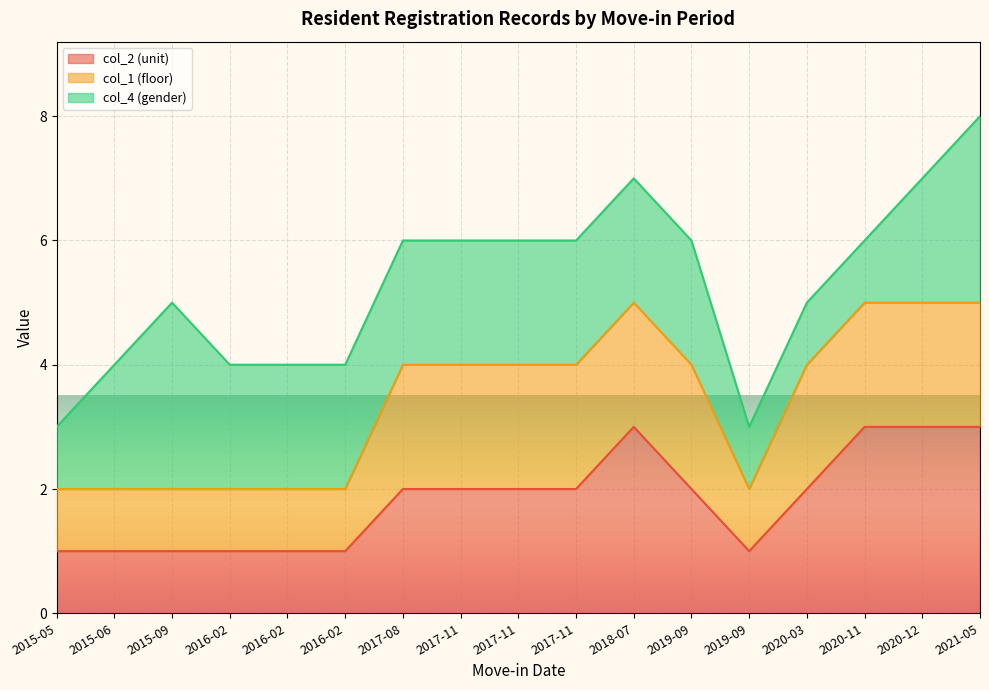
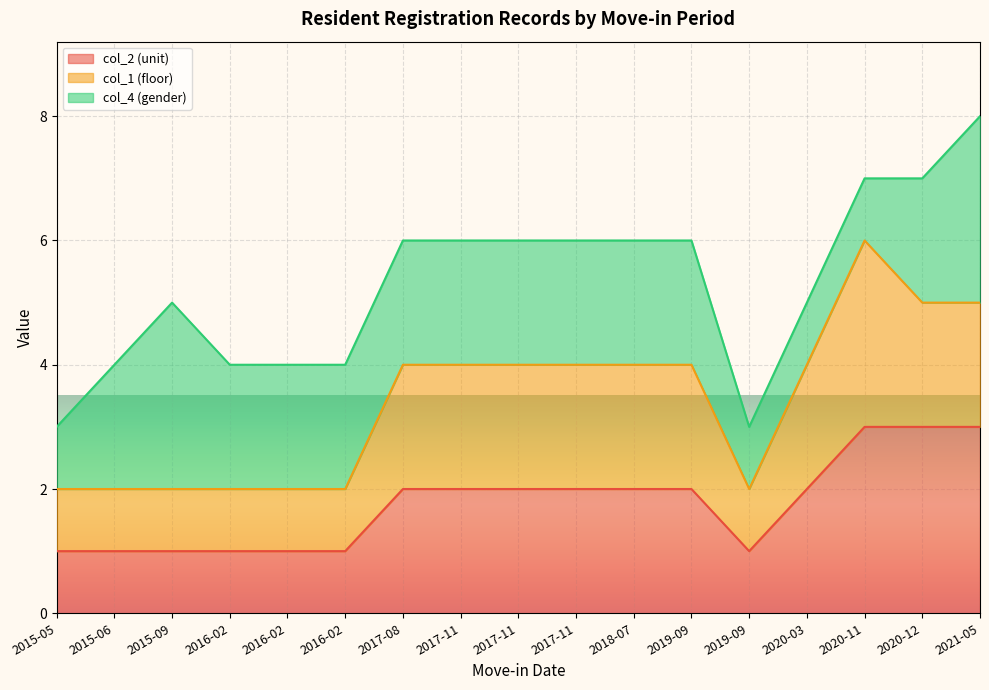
  {
    "col_2 (unit)": {
      "2015-05": 1,
      "2015-06": 1,
      "2015-09": 1,
      "2017-08": 2,
-     "2018-07": 3,
+     "2018-07": 2,
      "2020-03": 2,
      "2020-11": 3,
      "2020-12": 3,
      "2021-05": 3
    },
    "col_1 (floor)": {
      "2015-05": 1,
      "2015-06": 1,
      "2015-09": 1,
      "2017-08": 2,
      "2018-07": 2,
      "2020-03": 2,
-     "2020-11": 2,
+     "2020-11": 3,
      "2020-12": 2,
      "2021-05": 2
    },
    "col_4 (gender)": {
      "2015-05": 1,
      "2015-06": 2,
      "2015-09": 3,
      "2017-08": 2,
      "2018-07": 2,
      "2020-03": 1,
      "2020-11": 1,
      "2020-12": 2,
      "2021-05": 3
    }
  }
